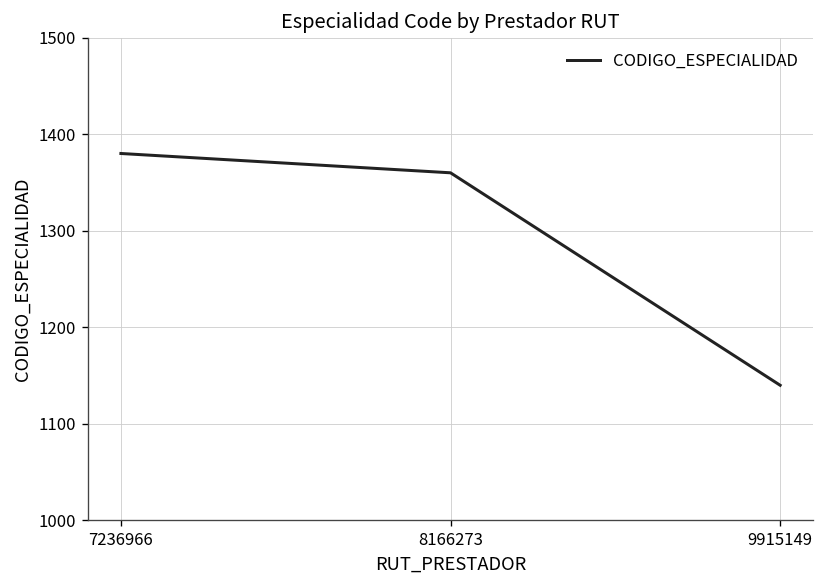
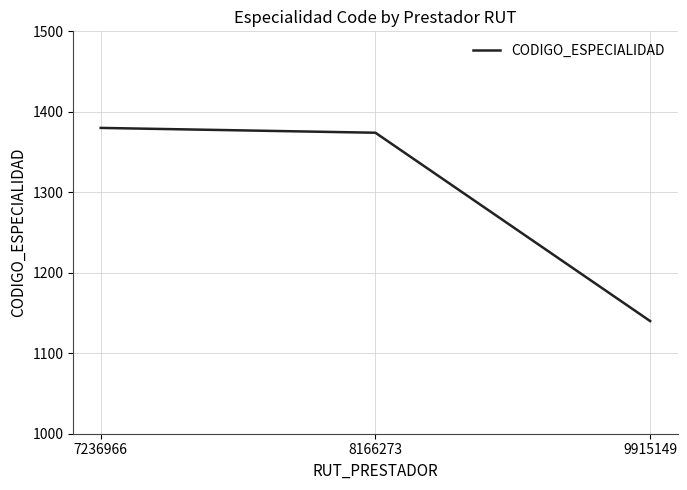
  {
    "7236966": 1380,
-   "8166273": 1360,
+   "8166273": 1370,
    "9915149": 1140
  }
